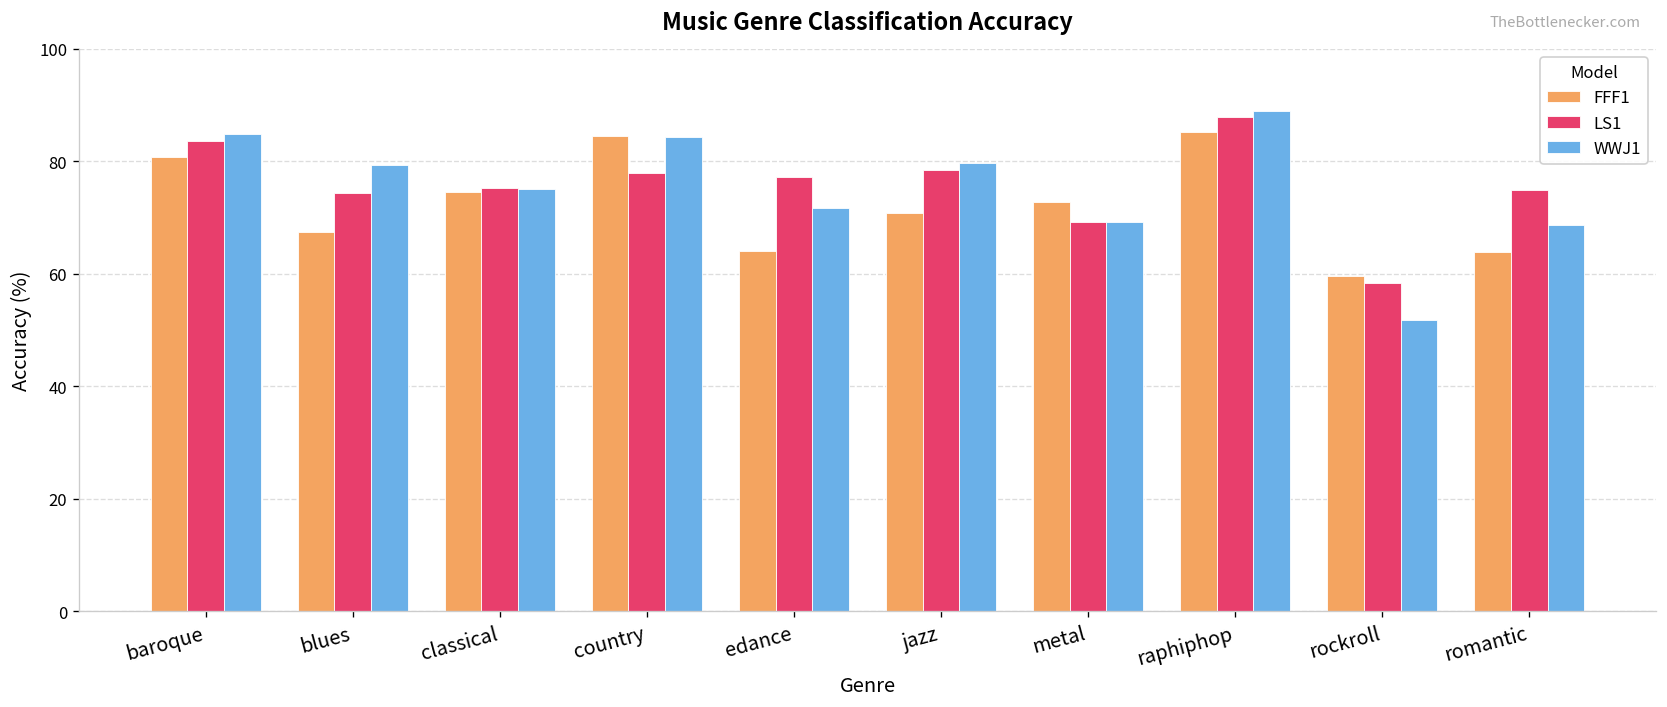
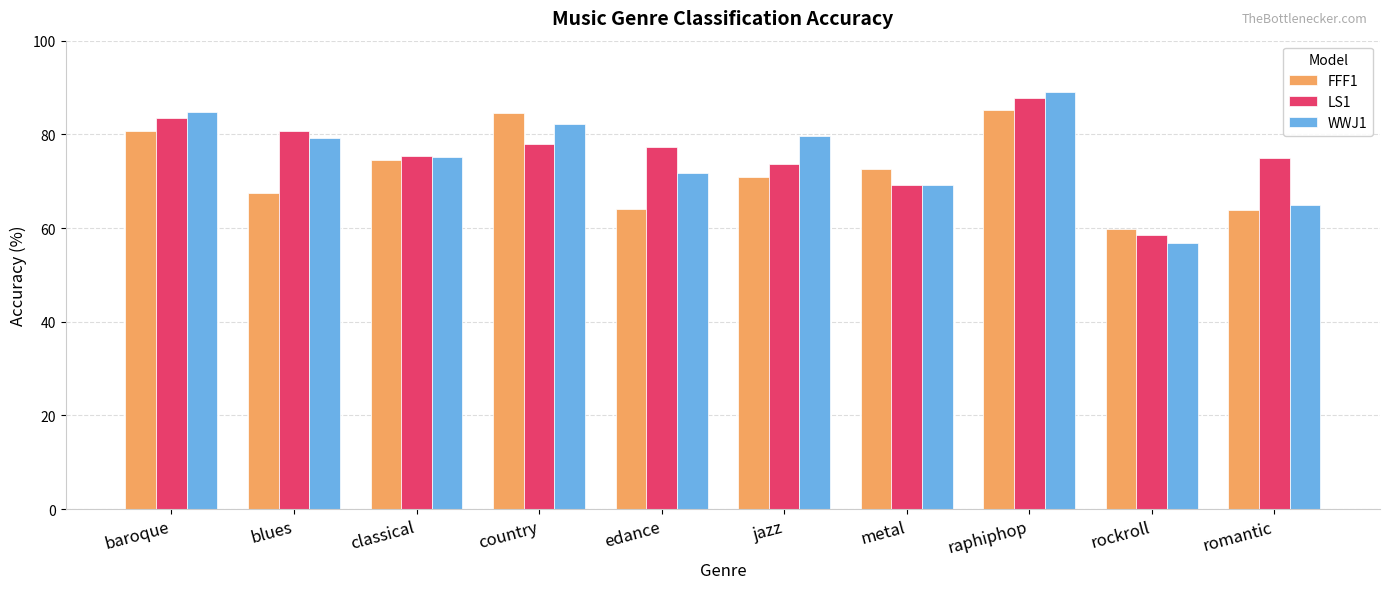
  {
    "FFF1": {
      "baroque": 81,
      "blues": 67,
      "classical": 75,
      "country": 85,
      "edance": 64,
      "jazz": 71,
      "metal": 73,
      "raphiphop": 85,
      "rockroll": 60,
      "romantic": 64
    },
    "LS1": {
      "baroque": 84,
-     "blues": 74,
+     "blues": 81,
      "classical": 75,
      "country": 78,
      "edance": 77,
-     "jazz": 78,
+     "jazz": 74,
      "metal": 69,
      "raphiphop": 88,
      "rockroll": 58,
      "romantic": 75
    },
    "WWJ1": {
      "baroque": 85,
      "blues": 79,
      "classical": 75,
-     "country": 84,
+     "country": 82,
      "edance": 72,
      "jazz": 80,
      "metal": 69,
      "raphiphop": 89,
-     "rockroll": 52,
-     "romantic": 69
+     "rockroll": 57,
+     "romantic": 65
    }
  }
